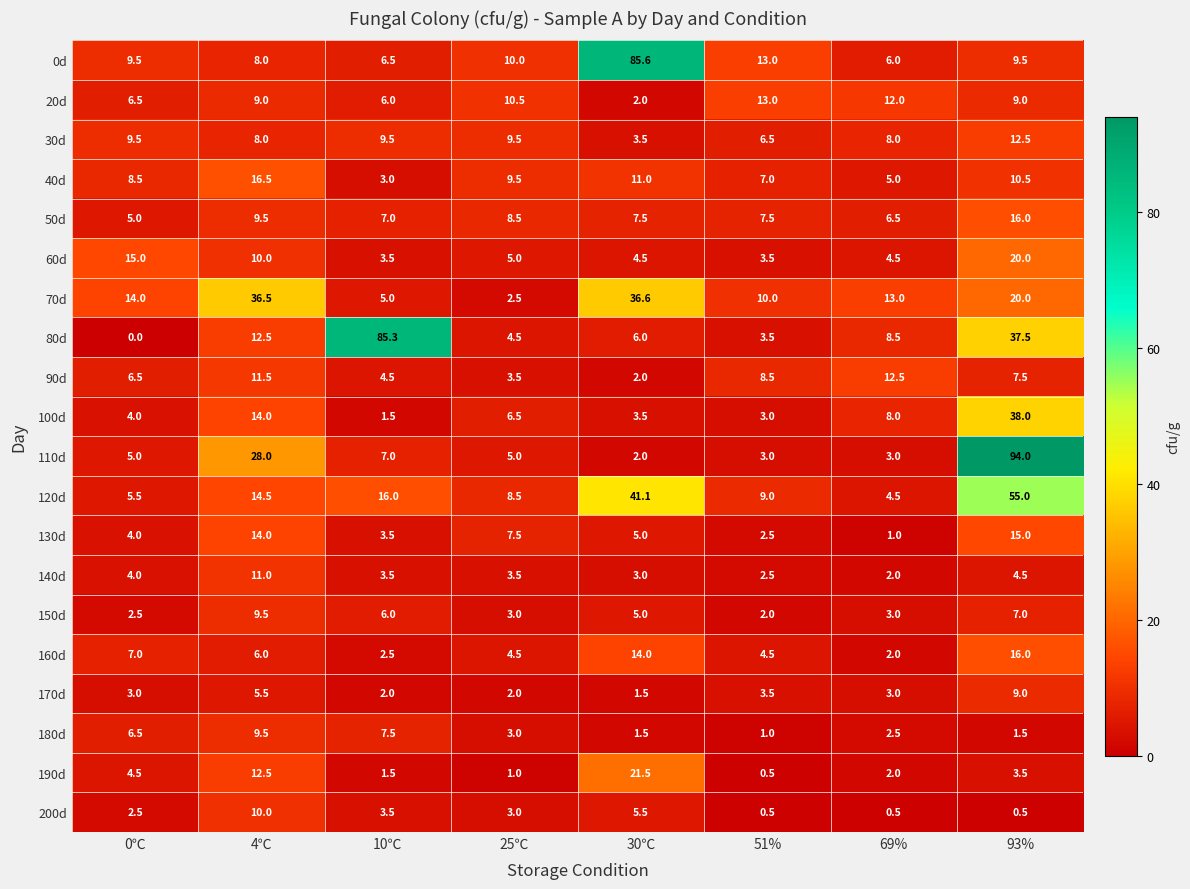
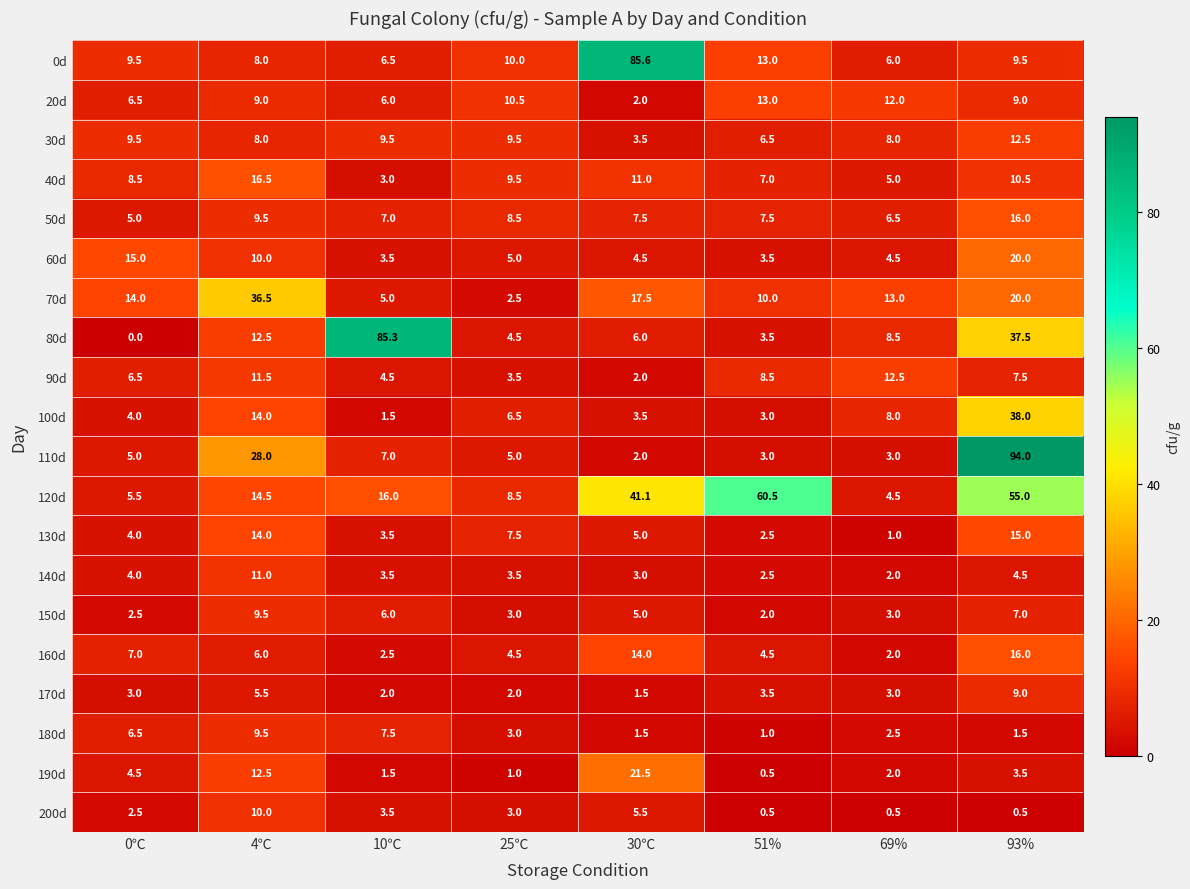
  {
    "0d": {
      "0℃": 9.5,
      "4℃": 8.0,
      "10℃": 6.5,
      "25℃": 10.0,
      "30℃": 85.6,
      "51%": 13.0,
      "69%": 6.0,
      "93%": 9.5
    },
    "20d": {
      "0℃": 6.5,
      "4℃": 9.0,
      "10℃": 6.0,
      "25℃": 10.5,
      "30℃": 2.0,
      "51%": 13.0,
      "69%": 12.0,
      "93%": 9.0
    },
    "30d": {
      "0℃": 9.5,
      "4℃": 8.0,
      "10℃": 9.5,
      "25℃": 9.5,
      "30℃": 3.5,
      "51%": 6.5,
      "69%": 8.0,
      "93%": 12.5
    },
    "40d": {
      "0℃": 8.5,
      "4℃": 16.5,
      "10℃": 3.0,
      "25℃": 9.5,
      "30℃": 11.0,
      "51%": 7.0,
      "69%": 5.0,
      "93%": 10.5
    },
    "50d": {
      "0℃": 5.0,
      "4℃": 9.5,
      "10℃": 7.0,
      "25℃": 8.5,
      "30℃": 7.5,
      "51%": 7.5,
      "69%": 6.5,
      "93%": 16.0
    },
    "60d": {
      "0℃": 15.0,
      "4℃": 10.0,
      "10℃": 3.5,
      "25℃": 5.0,
      "30℃": 4.5,
      "51%": 3.5,
      "69%": 4.5,
      "93%": 20.0
    },
    "70d": {
      "0℃": 14.0,
      "4℃": 36.5,
      "10℃": 5.0,
      "25℃": 2.5,
-     "30℃": 36.6,
+     "30℃": 17.5,
      "51%": 10.0,
      "69%": 13.0,
      "93%": 20.0
    },
    "80d": {
      "0℃": 0.0,
      "4℃": 12.5,
      "10℃": 85.3,
      "25℃": 4.5,
      "30℃": 6.0,
      "51%": 3.5,
      "69%": 8.5,
      "93%": 37.5
    },
    "90d": {
      "0℃": 6.5,
      "4℃": 11.5,
      "10℃": 4.5,
      "25℃": 3.5,
      "30℃": 2.0,
      "51%": 8.5,
      "69%": 12.5,
      "93%": 7.5
    },
    "100d": {
      "0℃": 4.0,
      "4℃": 14.0,
      "10℃": 1.5,
      "25℃": 6.5,
      "30℃": 3.5,
      "51%": 3.0,
      "69%": 8.0,
      "93%": 38.0
    },
    "110d": {
      "0℃": 5.0,
      "4℃": 28.0,
      "10℃": 7.0,
      "25℃": 5.0,
      "30℃": 2.0,
      "51%": 3.0,
      "69%": 3.0,
      "93%": 94.0
    },
    "120d": {
      "0℃": 5.5,
      "4℃": 14.5,
      "10℃": 16.0,
      "25℃": 8.5,
      "30℃": 41.1,
-     "51%": 9.0,
+     "51%": 60.5,
      "69%": 4.5,
      "93%": 55.0
    },
    "130d": {
      "0℃": 4.0,
      "4℃": 14.0,
      "10℃": 3.5,
      "25℃": 7.5,
      "30℃": 5.0,
      "51%": 2.5,
      "69%": 1.0,
      "93%": 15.0
    },
    "140d": {
      "0℃": 4.0,
      "4℃": 11.0,
      "10℃": 3.5,
      "25℃": 3.5,
      "30℃": 3.0,
      "51%": 2.5,
      "69%": 2.0,
      "93%": 4.5
    },
    "150d": {
      "0℃": 2.5,
      "4℃": 9.5,
      "10℃": 6.0,
      "25℃": 3.0,
      "30℃": 5.0,
      "51%": 2.0,
      "69%": 3.0,
      "93%": 7.0
    },
    "160d": {
      "0℃": 7.0,
      "4℃": 6.0,
      "10℃": 2.5,
      "25℃": 4.5,
      "30℃": 14.0,
      "51%": 4.5,
      "69%": 2.0,
      "93%": 16.0
    },
    "170d": {
      "0℃": 3.0,
      "4℃": 5.5,
      "10℃": 2.0,
      "25℃": 2.0,
      "30℃": 1.5,
      "51%": 3.5,
      "69%": 3.0,
      "93%": 9.0
    },
    "180d": {
      "0℃": 6.5,
      "4℃": 9.5,
      "10℃": 7.5,
      "25℃": 3.0,
      "30℃": 1.5,
      "51%": 1.0,
      "69%": 2.5,
      "93%": 1.5
    },
    "190d": {
      "0℃": 4.5,
      "4℃": 12.5,
      "10℃": 1.5,
      "25℃": 1.0,
      "30℃": 21.5,
      "51%": 0.5,
      "69%": 2.0,
      "93%": 3.5
    },
    "200d": {
      "0℃": 2.5,
      "4℃": 10.0,
      "10℃": 3.5,
      "25℃": 3.0,
      "30℃": 5.5,
      "51%": 0.5,
      "69%": 0.5,
      "93%": 0.5
    }
  }
